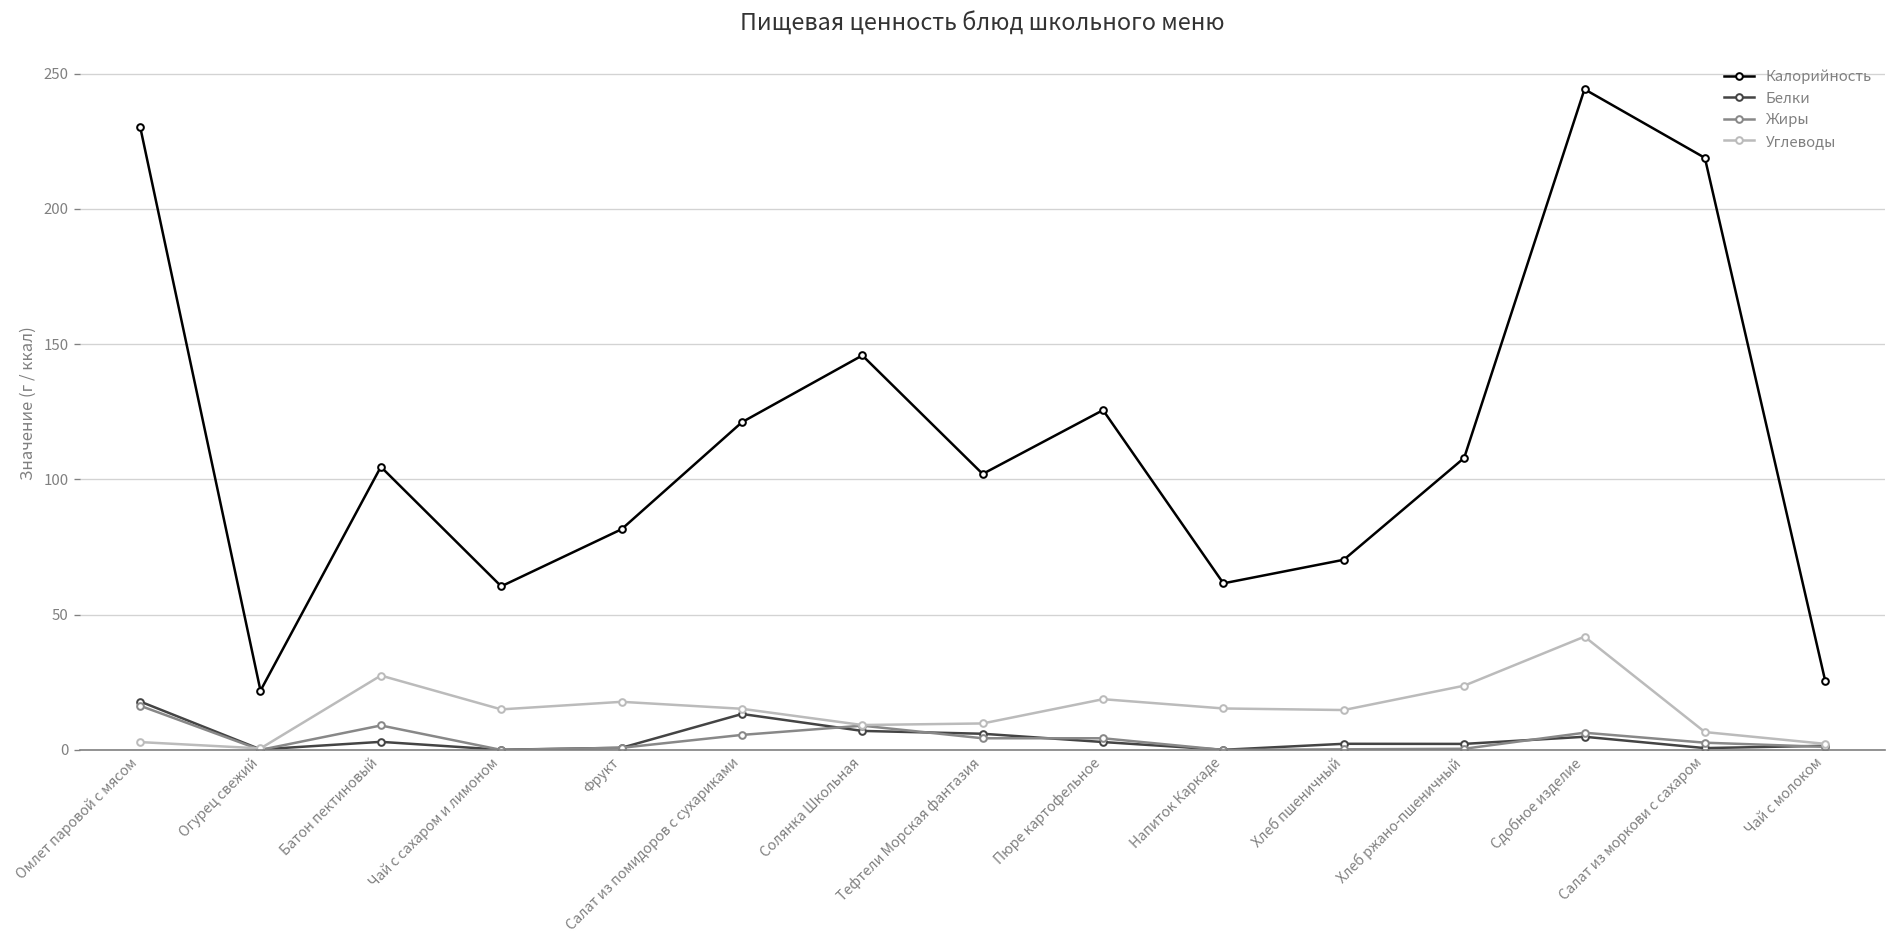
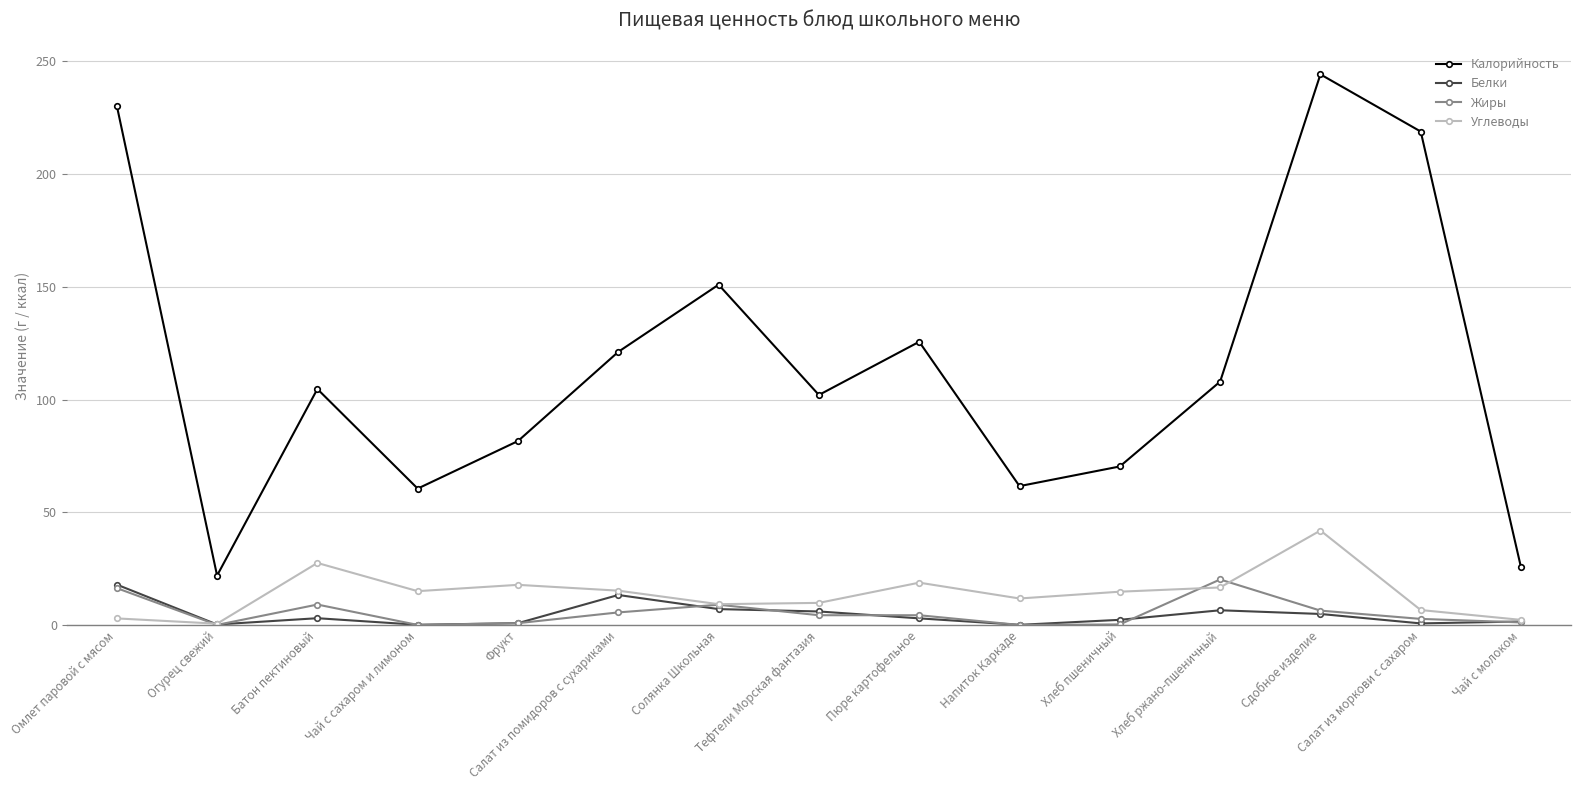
  {
    "Калорийность": {
      "Омлет паровой с мясом": 230,
      "Огурец свежий": 22,
      "Батон пектиновый": 105,
      "Чай с сахаром и лимоном": 61,
      "Фрукт": 82,
      "Салат из помидоров с сухариками": 121,
-     "Солянка Школьная": 146,
+     "Солянка Школьная": 151,
      "Тефтели Морская фантазия": 102,
      "Пюре картофельное": 126,
      "Напиток Каркаде": 62,
      "Хлеб пшеничный": 70,
      "Хлеб ржано-пшеничный": 108,
      "Сдобное изделие": 244,
      "Салат из моркови с сахаром": 219,
      "Чай с молоком": 26
    },
    "Белки": {
      "Омлет паровой с мясом": 18,
      "Батон пектиновый": 3,
      "Салат из помидоров с сухариками": 13,
      "Солянка Школьная": 7,
      "Тефтели Морская фантазия": 6,
      "Пюре картофельное": 3,
      "Хлеб пшеничный": 2,
-     "Хлеб ржано-пшеничный": 2,
+     "Хлеб ржано-пшеничный": 7,
      "Сдобное изделие": 5,
      "Салат из моркови с сахаром": 1
    },
    "Жиры": {
      "Омлет паровой с мясом": 16,
      "Батон пектиновый": 9,
      "Салат из помидоров с сухариками": 6,
      "Тефтели Морская фантазия": 4,
      "Пюре картофельное": 4,
      "Хлеб пшеничный": 0,
-     "Хлеб ржано-пшеничный": 0,
+     "Хлеб ржано-пшеничный": 20,
      "Сдобное изделие": 6,
      "Салат из моркови с сахаром": 3
    },
    "Углеводы": {
      "Омлет паровой с мясом": 3,
      "Батон пектиновый": 28,
      "Чай с сахаром и лимоном": 15,
      "Фрукт": 18,
      "Салат из помидоров с сухариками": 15,
      "Тефтели Морская фантазия": 10,
      "Пюре картофельное": 19,
-     "Напиток Каркаде": 15,
+     "Напиток Каркаде": 12,
      "Хлеб пшеничный": 15,
-     "Хлеб ржано-пшеничный": 24,
+     "Хлеб ржано-пшеничный": 17,
      "Сдобное изделие": 42,
      "Салат из моркови с сахаром": 7
    }
  }
